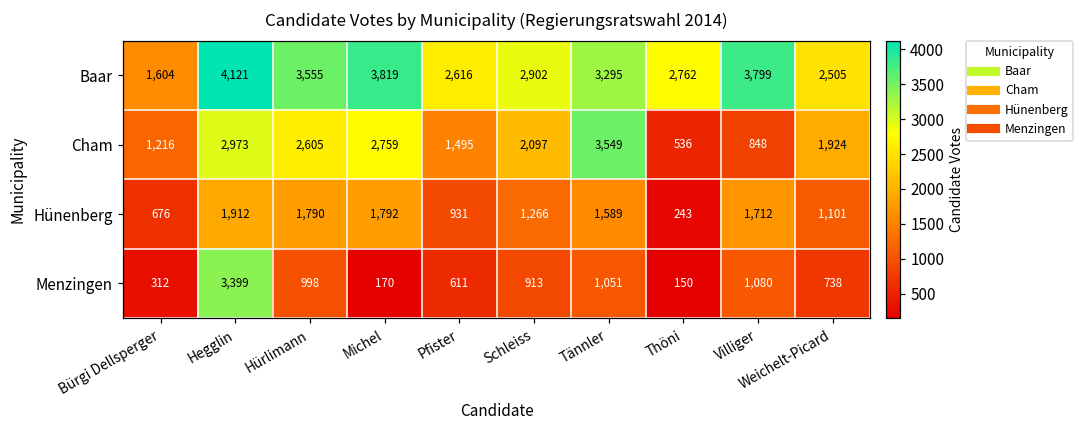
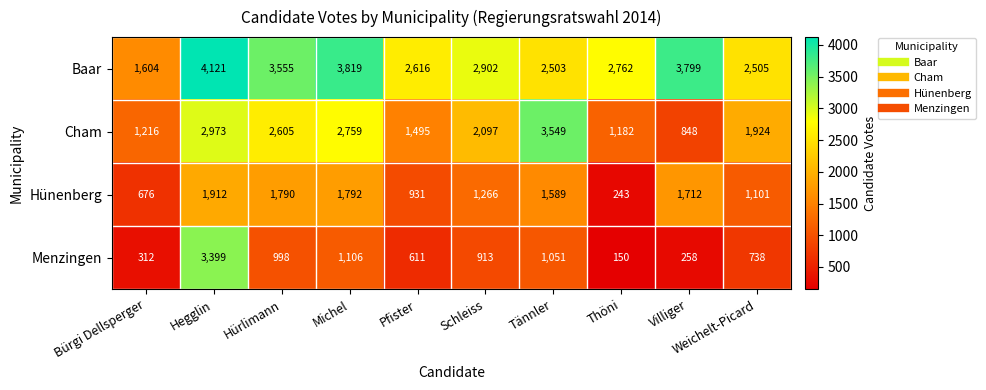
  {
    "Baar": {
      "Bürgi Dellsperger": "1,604",
      "Hegglin": "4,121",
      "Hürlimann": "3,555",
      "Michel": "3,819",
      "Pfister": "2,616",
      "Schleiss": "2,902",
-     "Tännler": "3,295",
+     "Tännler": "2,503",
      "Thöni": "2,762",
      "Villiger": "3,799",
      "Weichelt-Picard": "2,505"
    },
    "Cham": {
      "Bürgi Dellsperger": "1,216",
      "Hegglin": "2,973",
      "Hürlimann": "2,605",
      "Michel": "2,759",
      "Pfister": "1,495",
      "Schleiss": "2,097",
      "Tännler": "3,549",
-     "Thöni": "536",
+     "Thöni": "1,182",
      "Villiger": "848",
      "Weichelt-Picard": "1,924"
    },
    "Hünenberg": {
      "Bürgi Dellsperger": "676",
      "Hegglin": "1,912",
      "Hürlimann": "1,790",
      "Michel": "1,792",
      "Pfister": "931",
      "Schleiss": "1,266",
      "Tännler": "1,589",
      "Thöni": "243",
      "Villiger": "1,712",
      "Weichelt-Picard": "1,101"
    },
    "Menzingen": {
      "Bürgi Dellsperger": "312",
      "Hegglin": "3,399",
      "Hürlimann": "998",
-     "Michel": "170",
+     "Michel": "1,106",
      "Pfister": "611",
      "Schleiss": "913",
      "Tännler": "1,051",
      "Thöni": "150",
-     "Villiger": "1,080",
+     "Villiger": "258",
      "Weichelt-Picard": "738"
    }
  }
